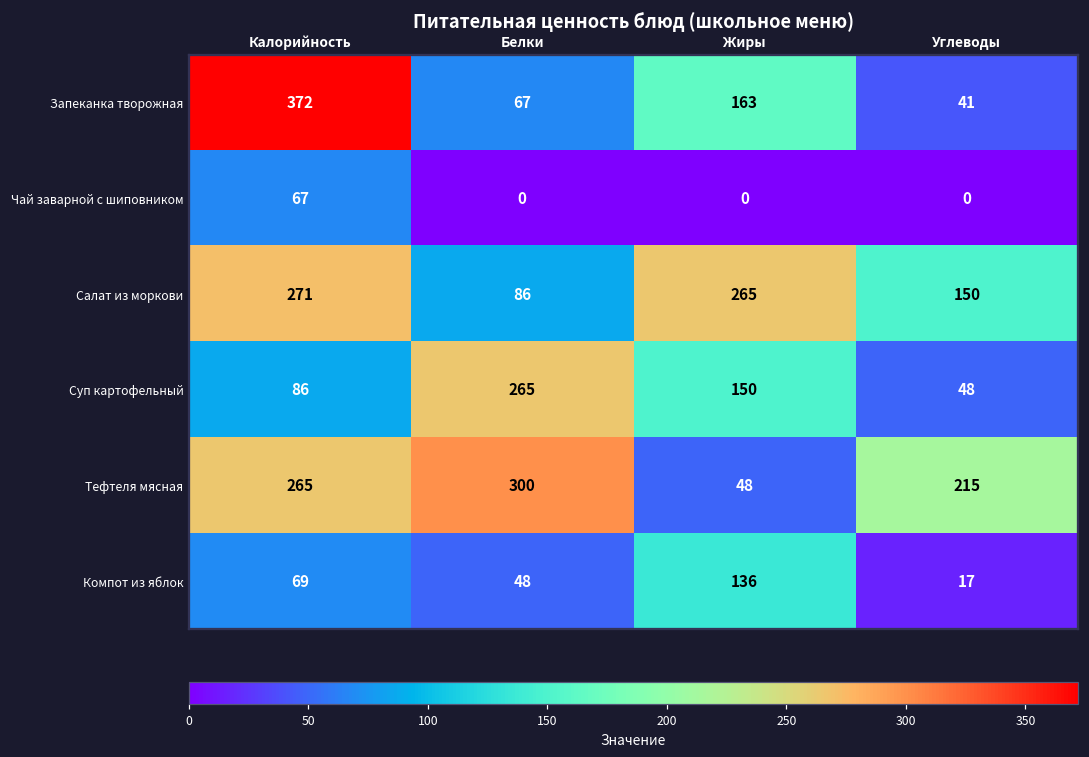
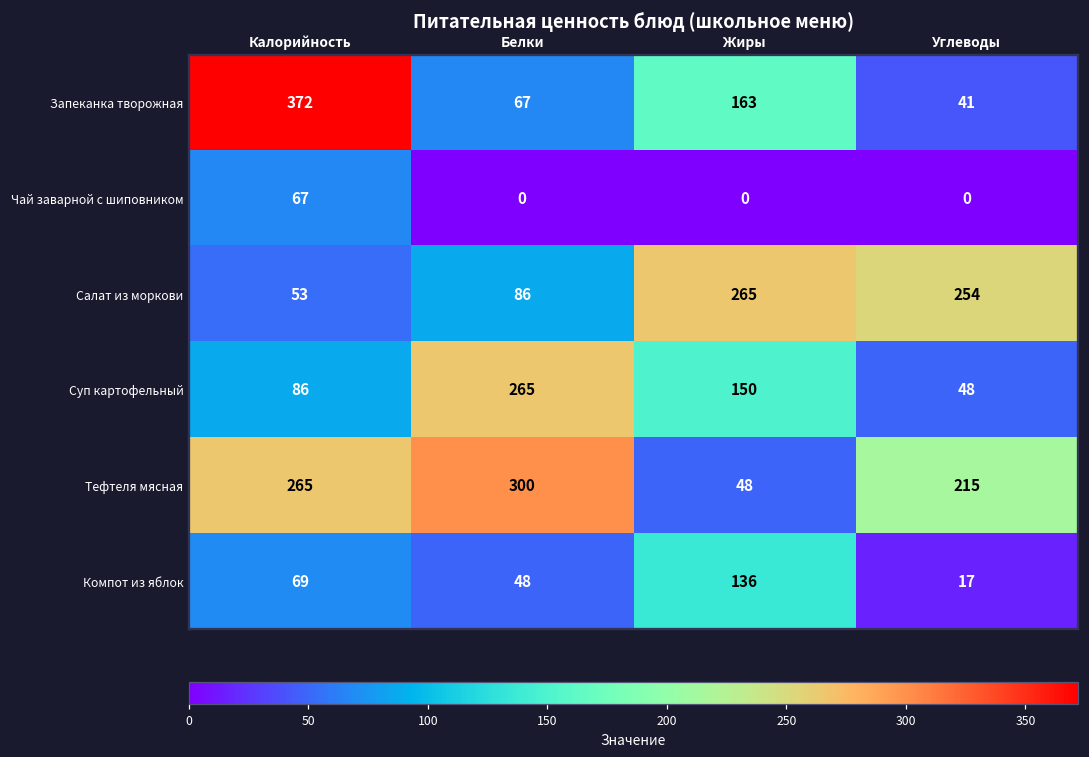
  {
    "Запеканка творожная": {
      "Калорийность": 372,
      "Белки": 67,
      "Жиры": 163,
      "Углеводы": 41
    },
    "Чай заварной с шиповником": {
      "Калорийность": 67,
      "Белки": 0,
      "Жиры": 0,
      "Углеводы": 0
    },
    "Салат из моркови": {
-     "Калорийность": 271,
+     "Калорийность": 53,
      "Белки": 86,
      "Жиры": 265,
-     "Углеводы": 150
+     "Углеводы": 254
    },
    "Суп картофельный": {
      "Калорийность": 86,
      "Белки": 265,
      "Жиры": 150,
      "Углеводы": 48
    },
    "Тефтеля мясная": {
      "Калорийность": 265,
      "Белки": 300,
      "Жиры": 48,
      "Углеводы": 215
    },
    "Компот из яблок": {
      "Калорийность": 69,
      "Белки": 48,
      "Жиры": 136,
      "Углеводы": 17
    }
  }
